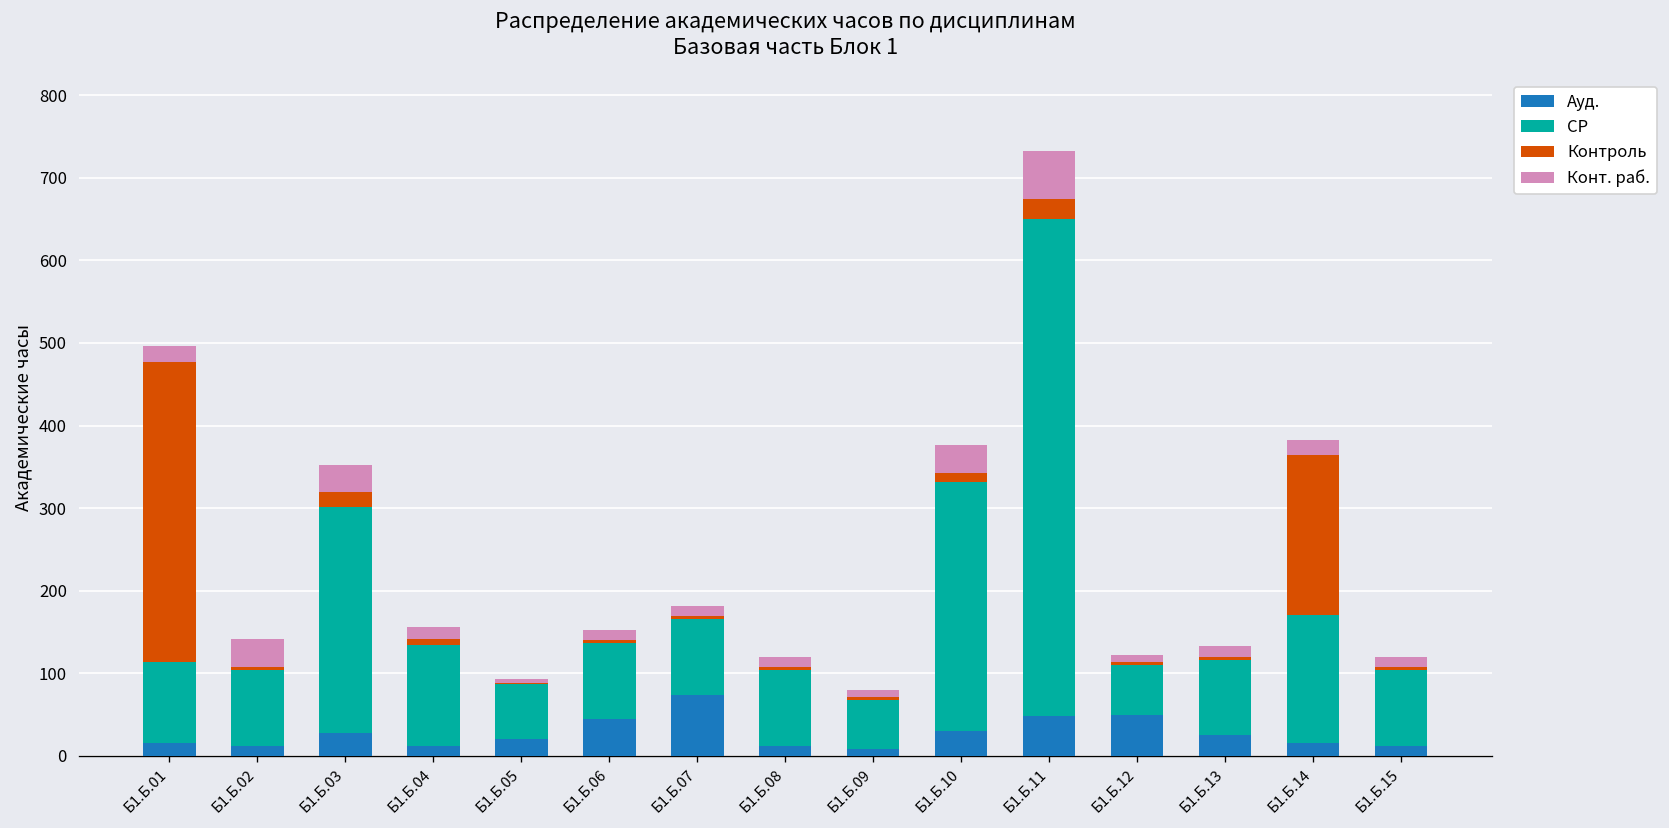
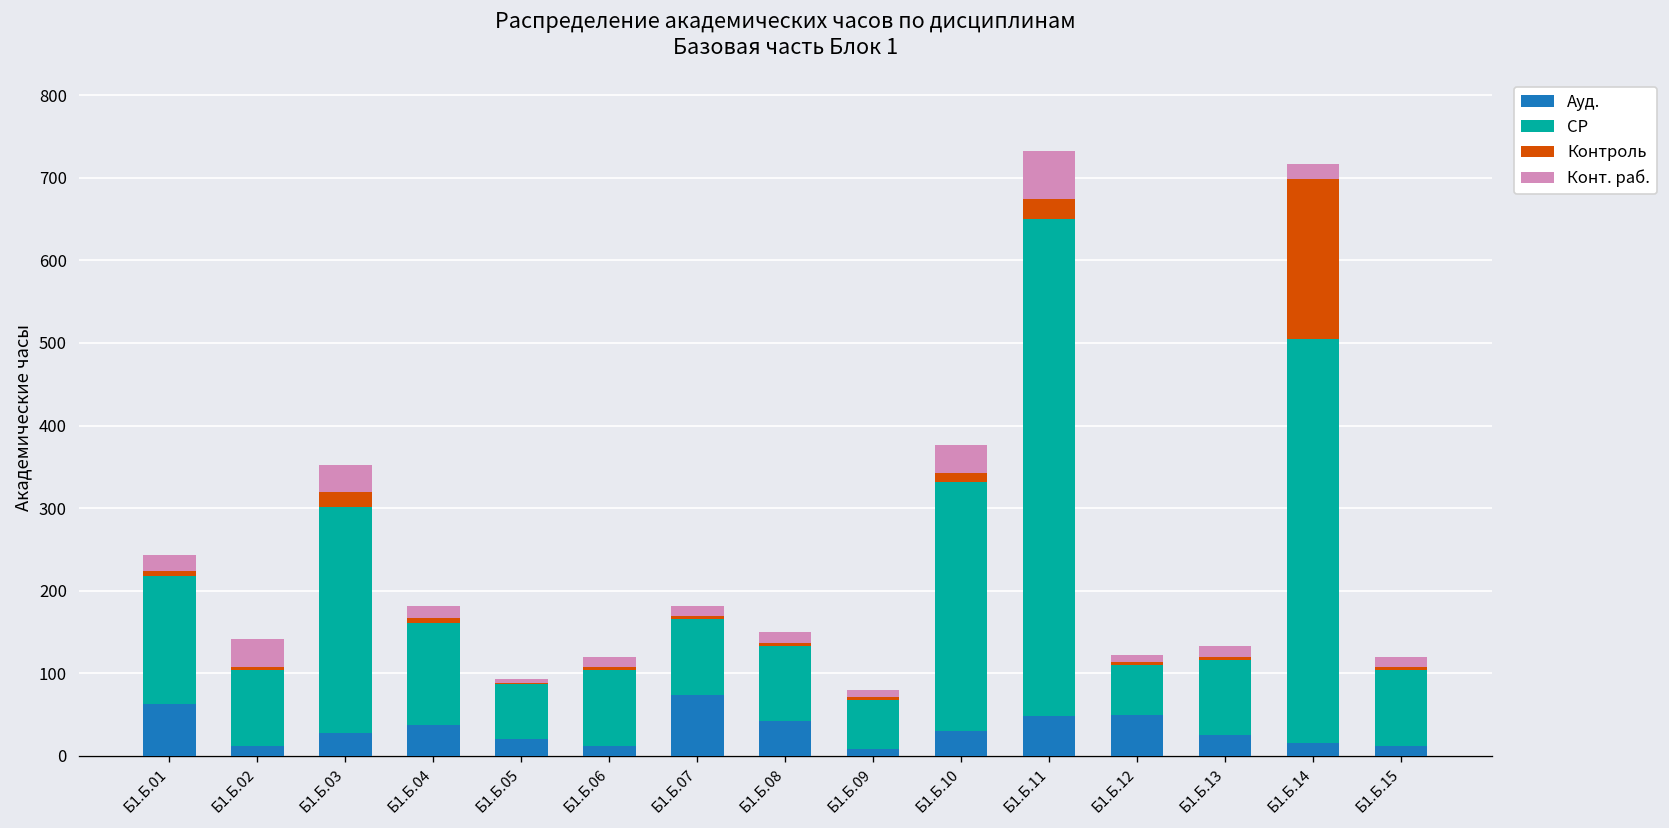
  {
    "Ауд.": {
-     "Б1.Б.01": 20,
+     "Б1.Б.01": 60,
      "Б1.Б.02": 10,
      "Б1.Б.03": 30,
-     "Б1.Б.04": 10,
+     "Б1.Б.04": 40,
      "Б1.Б.05": 20,
-     "Б1.Б.06": 50,
+     "Б1.Б.06": 10,
      "Б1.Б.07": 70,
-     "Б1.Б.08": 10,
+     "Б1.Б.08": 40,
      "Б1.Б.09": 10,
      "Б1.Б.10": 30,
      "Б1.Б.11": 50,
      "Б1.Б.12": 50,
      "Б1.Б.13": 30,
      "Б1.Б.14": 20,
      "Б1.Б.15": 10
    },
    "СР": {
-     "Б1.Б.01": 100,
+     "Б1.Б.01": 150,
      "Б1.Б.02": 90,
      "Б1.Б.03": 270,
      "Б1.Б.04": 120,
      "Б1.Б.05": 70,
      "Б1.Б.06": 90,
      "Б1.Б.07": 90,
      "Б1.Б.08": 90,
      "Б1.Б.09": 60,
      "Б1.Б.10": 300,
      "Б1.Б.11": 600,
      "Б1.Б.12": 60,
      "Б1.Б.13": 90,
-     "Б1.Б.14": 150,
+     "Б1.Б.14": 490,
      "Б1.Б.15": 90
    },
    "Контроль": {
-     "Б1.Б.01": 360,
+     "Б1.Б.01": 10,
      "Б1.Б.02": 0,
      "Б1.Б.03": 20,
      "Б1.Б.04": 10,
      "Б1.Б.06": 0,
      "Б1.Б.07": 0,
      "Б1.Б.08": 0,
      "Б1.Б.09": 0,
      "Б1.Б.10": 10,
      "Б1.Б.11": 20,
      "Б1.Б.12": 0,
      "Б1.Б.13": 0,
      "Б1.Б.14": 190,
      "Б1.Б.15": 0
    },
    "Конт. раб.": {
      "Б1.Б.01": 20,
      "Б1.Б.02": 30,
      "Б1.Б.03": 30,
      "Б1.Б.04": 10,
      "Б1.Б.05": 0,
      "Б1.Б.06": 10,
      "Б1.Б.07": 10,
      "Б1.Б.08": 10,
      "Б1.Б.09": 10,
      "Б1.Б.10": 30,
      "Б1.Б.11": 60,
      "Б1.Б.12": 10,
      "Б1.Б.13": 10,
      "Б1.Б.14": 20,
      "Б1.Б.15": 10
    }
  }
